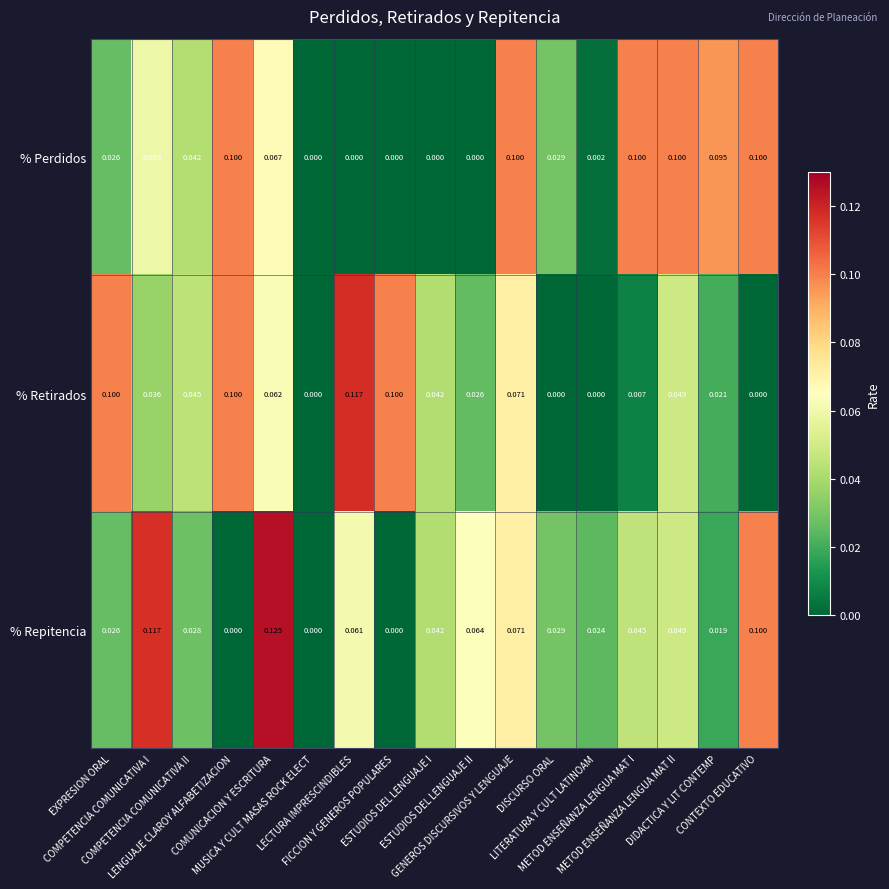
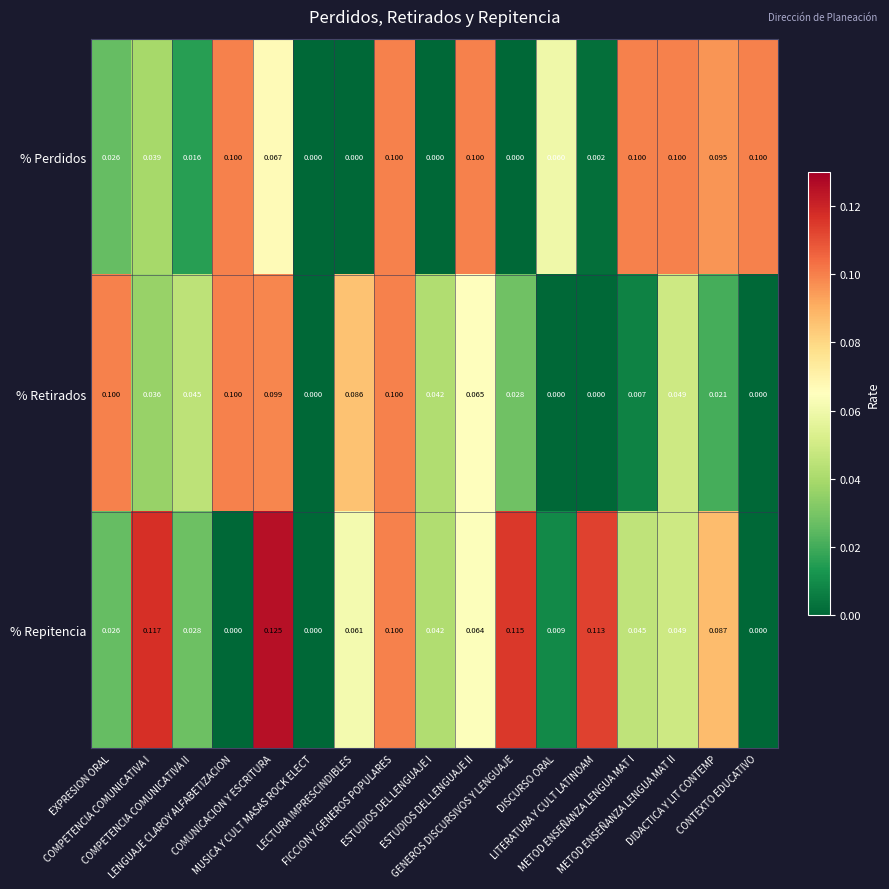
  {
    "% Perdidos": {
      "EXPRESION ORAL": 0.026,
-     "COMPETENCIA COMUNICATIVA I": 0.059,
-     "COMPETENCIA COMUNICATIVA II": 0.042,
+     "COMPETENCIA COMUNICATIVA I": 0.039,
+     "COMPETENCIA COMUNICATIVA II": 0.016,
      "LENGUAJE CLAROY ALFABETIZACION": 0.100,
      "COMUNICACION Y ESCRITURA": 0.067,
      "MUSICA Y CULT MASAS ROCK ELECT": 0.000,
      "LECTURA IMPRESCINDIBLES": 0.000,
-     "FICCION Y GENEROS POPULARES": 0.000,
+     "FICCION Y GENEROS POPULARES": 0.100,
      "ESTUDIOS DEL LENGUAJE I": 0.000,
-     "ESTUDIOS DEL LENGUAJE II": 0.000,
-     "GENEROS DISCURSIVOS Y LENGUAJE": 0.100,
-     "DISCURSO ORAL": 0.029,
+     "ESTUDIOS DEL LENGUAJE II": 0.100,
+     "GENEROS DISCURSIVOS Y LENGUAJE": 0.000,
+     "DISCURSO ORAL": 0.060,
      "LITERATURA Y CULT LATINOAM": 0.002,
      "METOD ENSEÑANZA LENGUA MAT I": 0.100,
      "METOD ENSEÑANZA LENGUA MAT II": 0.100,
      "DIDACTICA Y LIT CONTEMP": 0.095,
      "CONTEXTO EDUCATIVO": 0.100
    },
    "% Retirados": {
      "EXPRESION ORAL": 0.100,
      "COMPETENCIA COMUNICATIVA I": 0.036,
      "COMPETENCIA COMUNICATIVA II": 0.045,
      "LENGUAJE CLAROY ALFABETIZACION": 0.100,
-     "COMUNICACION Y ESCRITURA": 0.062,
+     "COMUNICACION Y ESCRITURA": 0.099,
      "MUSICA Y CULT MASAS ROCK ELECT": 0.000,
-     "LECTURA IMPRESCINDIBLES": 0.117,
+     "LECTURA IMPRESCINDIBLES": 0.086,
      "FICCION Y GENEROS POPULARES": 0.100,
      "ESTUDIOS DEL LENGUAJE I": 0.042,
-     "ESTUDIOS DEL LENGUAJE II": 0.026,
-     "GENEROS DISCURSIVOS Y LENGUAJE": 0.071,
+     "ESTUDIOS DEL LENGUAJE II": 0.065,
+     "GENEROS DISCURSIVOS Y LENGUAJE": 0.028,
      "DISCURSO ORAL": 0.000,
      "LITERATURA Y CULT LATINOAM": 0.000,
      "METOD ENSEÑANZA LENGUA MAT I": 0.007,
      "METOD ENSEÑANZA LENGUA MAT II": 0.049,
      "DIDACTICA Y LIT CONTEMP": 0.021,
      "CONTEXTO EDUCATIVO": 0.000
    },
    "% Repitencia": {
      "EXPRESION ORAL": 0.026,
      "COMPETENCIA COMUNICATIVA I": 0.117,
      "COMPETENCIA COMUNICATIVA II": 0.028,
      "LENGUAJE CLAROY ALFABETIZACION": 0.000,
      "COMUNICACION Y ESCRITURA": 0.125,
      "MUSICA Y CULT MASAS ROCK ELECT": 0.000,
      "LECTURA IMPRESCINDIBLES": 0.061,
-     "FICCION Y GENEROS POPULARES": 0.000,
+     "FICCION Y GENEROS POPULARES": 0.100,
      "ESTUDIOS DEL LENGUAJE I": 0.042,
      "ESTUDIOS DEL LENGUAJE II": 0.064,
-     "GENEROS DISCURSIVOS Y LENGUAJE": 0.071,
-     "DISCURSO ORAL": 0.029,
-     "LITERATURA Y CULT LATINOAM": 0.024,
+     "GENEROS DISCURSIVOS Y LENGUAJE": 0.115,
+     "DISCURSO ORAL": 0.009,
+     "LITERATURA Y CULT LATINOAM": 0.113,
      "METOD ENSEÑANZA LENGUA MAT I": 0.045,
      "METOD ENSEÑANZA LENGUA MAT II": 0.049,
-     "DIDACTICA Y LIT CONTEMP": 0.019,
-     "CONTEXTO EDUCATIVO": 0.100
+     "DIDACTICA Y LIT CONTEMP": 0.087,
+     "CONTEXTO EDUCATIVO": 0.000
    }
  }
